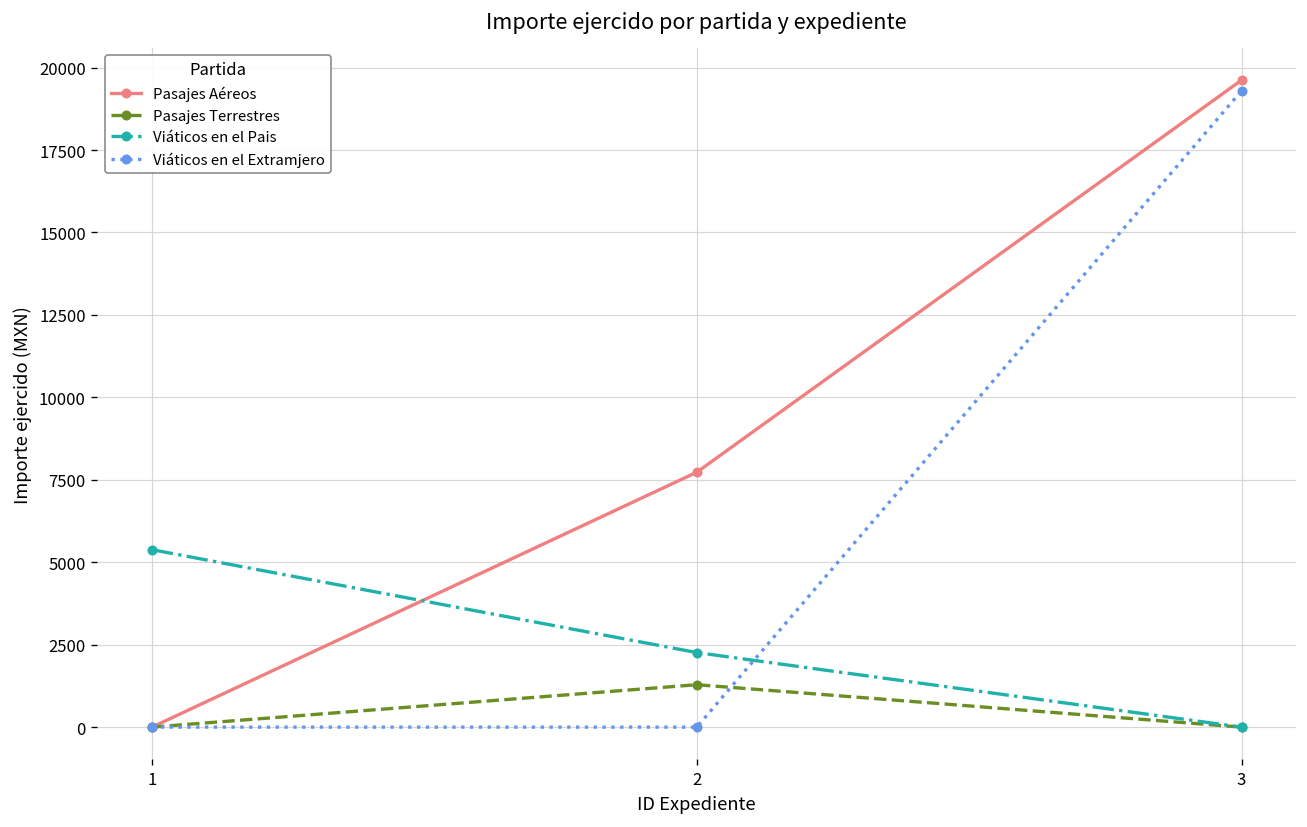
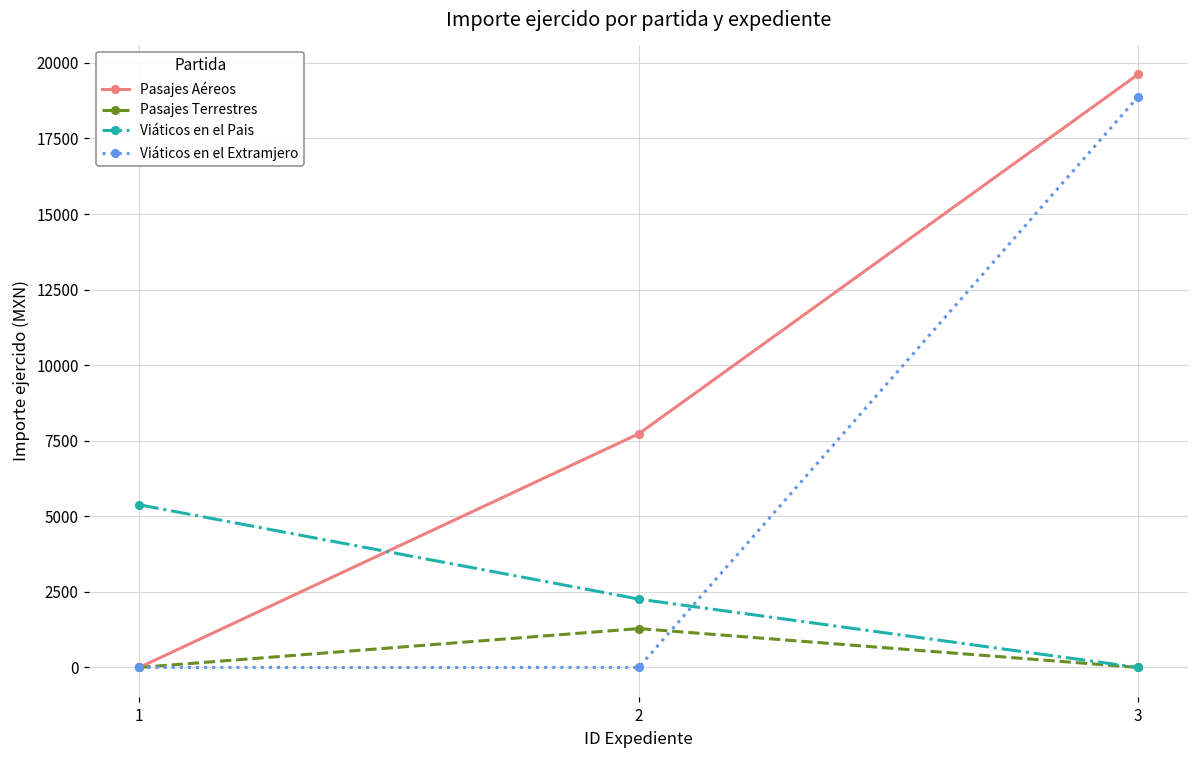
  {
    "Pasajes Aéreos": {
      "2": 7700,
      "3": 19600
    },
    "Pasajes Terrestres": {
      "2": 1300
    },
    "Viáticos en el Pais": {
      "1": 5400,
      "2": 2300
    },
    "Viáticos en el Extramjero": {
      "2": 0,
-     "3": 19300
+     "3": 18900
    }
  }
